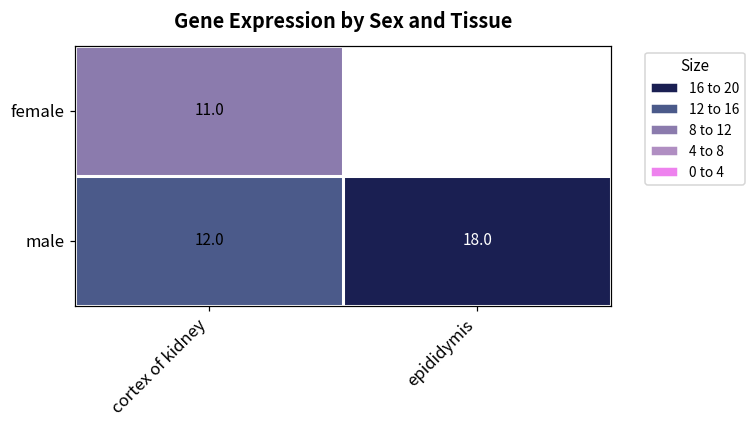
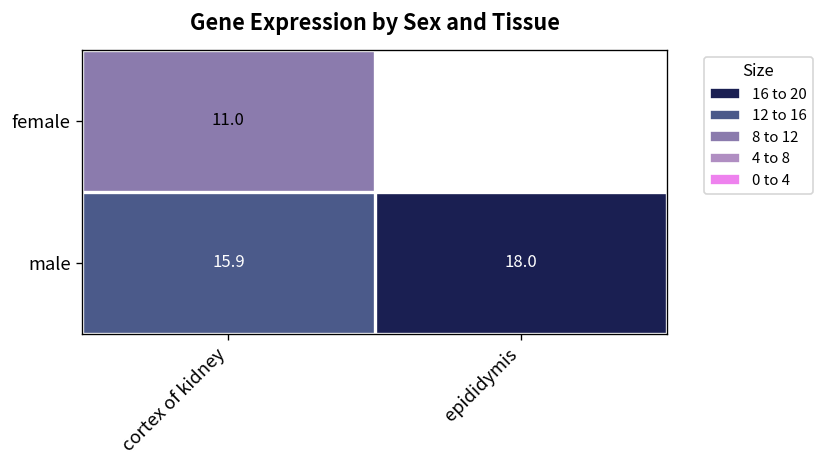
  {
    "female": {
      "cortex of kidney": 11.0
    },
    "male": {
-     "cortex of kidney": 12.0,
+     "cortex of kidney": 15.9,
      "epididymis": 18.0
    }
  }
